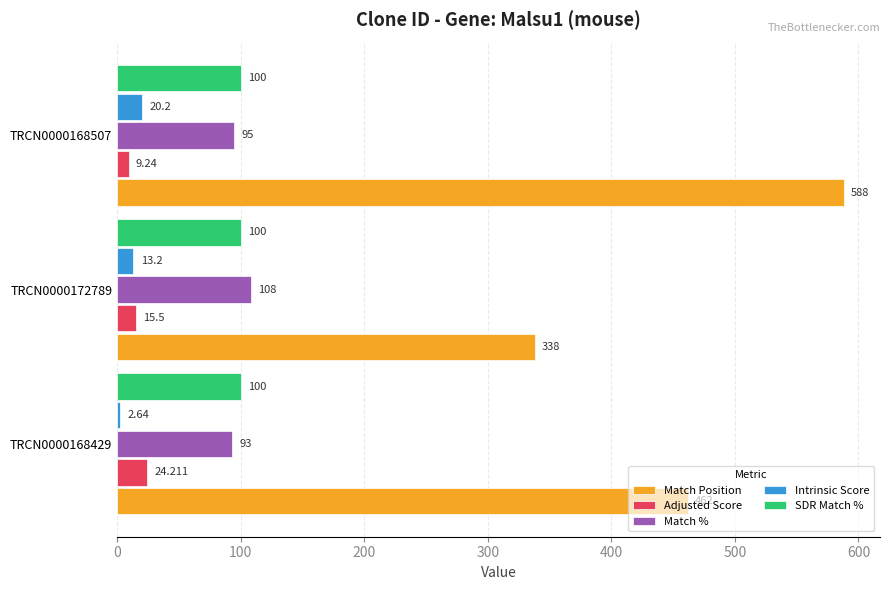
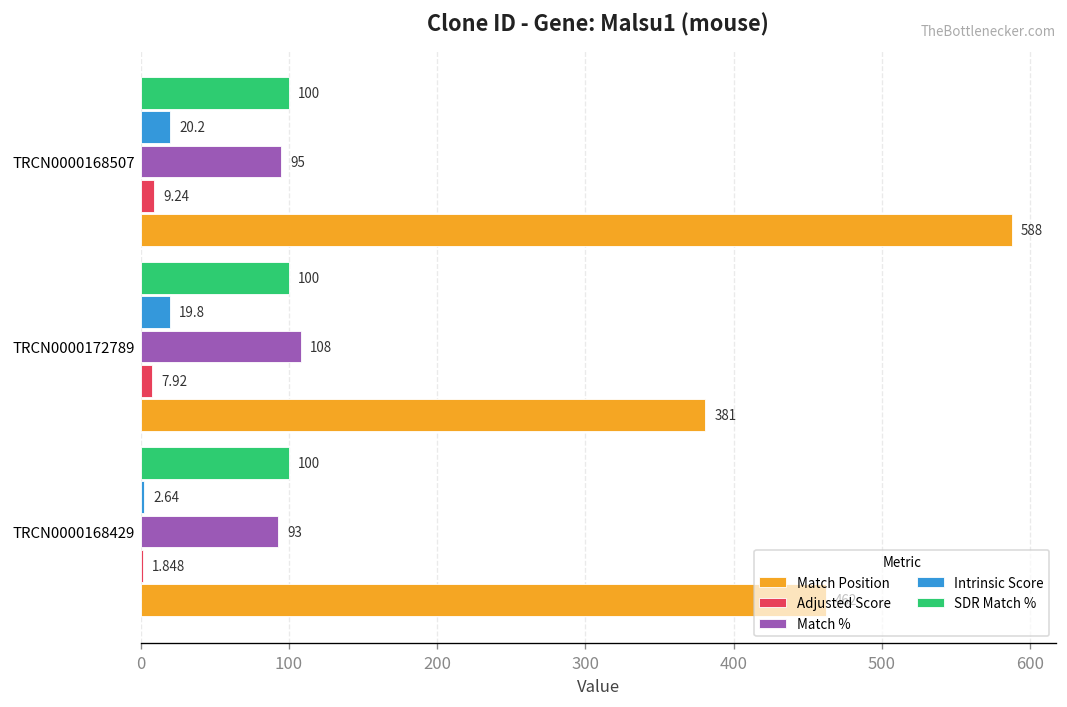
  {
    "Match Position": {
      "TRCN0000168507": 588,
-     "TRCN0000172789": 338
+     "TRCN0000172789": 381
    },
    "Adjusted Score": {
      "TRCN0000168507": 9.24,
-     "TRCN0000172789": 15.5,
-     "TRCN0000168429": 24.211
+     "TRCN0000172789": 7.92,
+     "TRCN0000168429": 1.848
    },
    "Match %": {
      "TRCN0000168507": 95,
      "TRCN0000172789": 108,
      "TRCN0000168429": 93
    },
    "Intrinsic Score": {
      "TRCN0000168507": 20.2,
-     "TRCN0000172789": 13.2,
+     "TRCN0000172789": 19.8,
      "TRCN0000168429": 2.64
    },
    "SDR Match %": {
      "TRCN0000168507": 100,
      "TRCN0000172789": 100,
      "TRCN0000168429": 100
    }
  }
